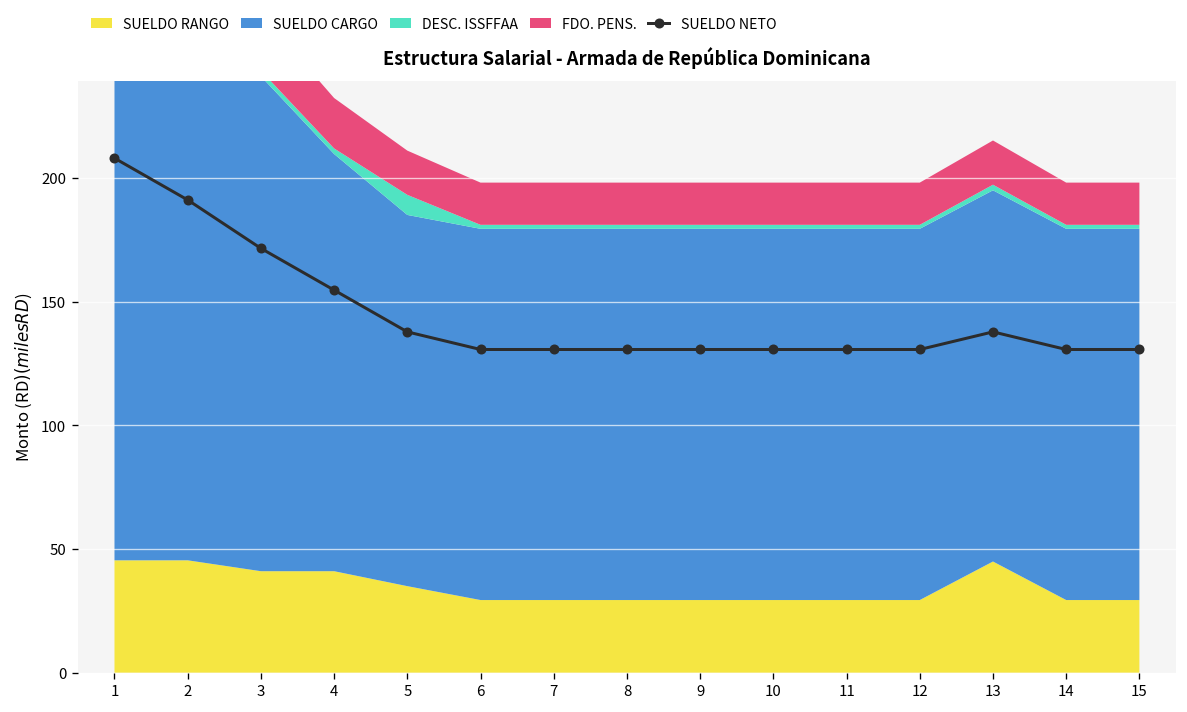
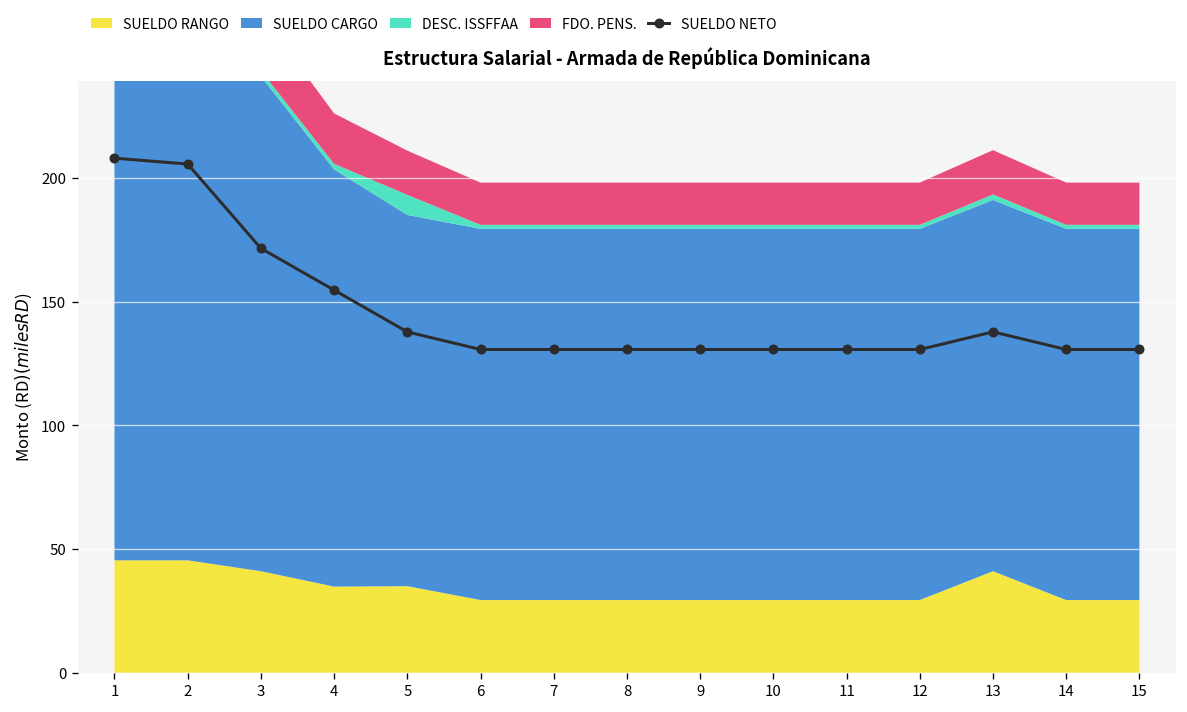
  {
    "SUELDO NETO": {
      "1": 208,
-     "2": 191,
+     "2": 206,
      "3": 171,
      "4": 155,
      "5": 138,
      "6": 131,
      "7": 131,
      "8": 131,
      "9": 131,
      "10": 131,
      "11": 131,
      "12": 131,
      "13": 138,
      "14": 131,
      "15": 131
    },
    "SUELDO RANGO": {
-     "4": 41,
-     "13": 45
+     "4": 35,
+     "13": 41
    },
    "FDO. PENS.": {
      "4": 20,
      "5": 18,
      "6": 17,
      "7": 17,
      "8": 17,
      "9": 17,
      "10": 17,
      "11": 17,
      "12": 17,
      "13": 18,
      "14": 17,
      "15": 17
    }
  }
